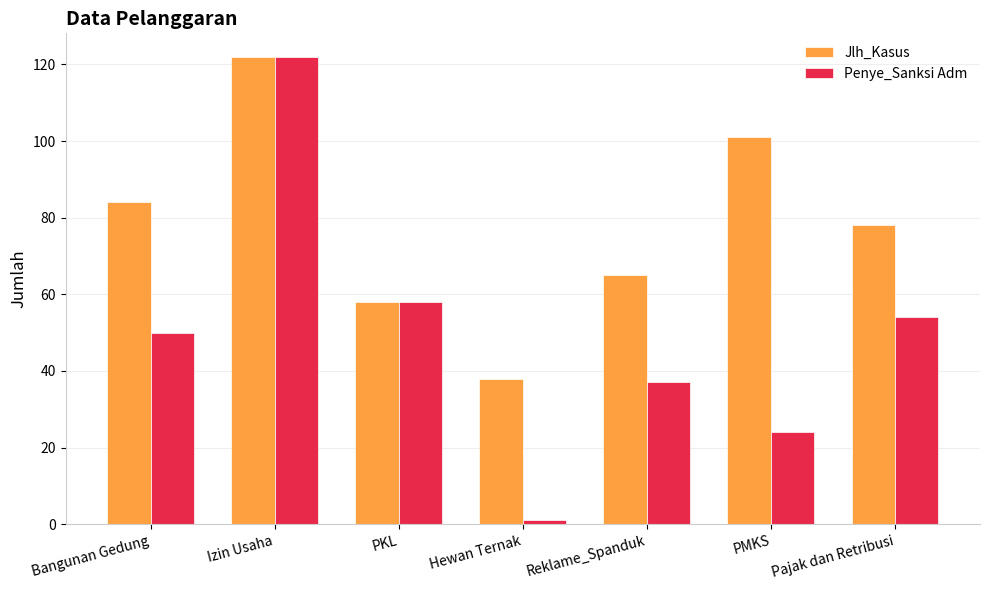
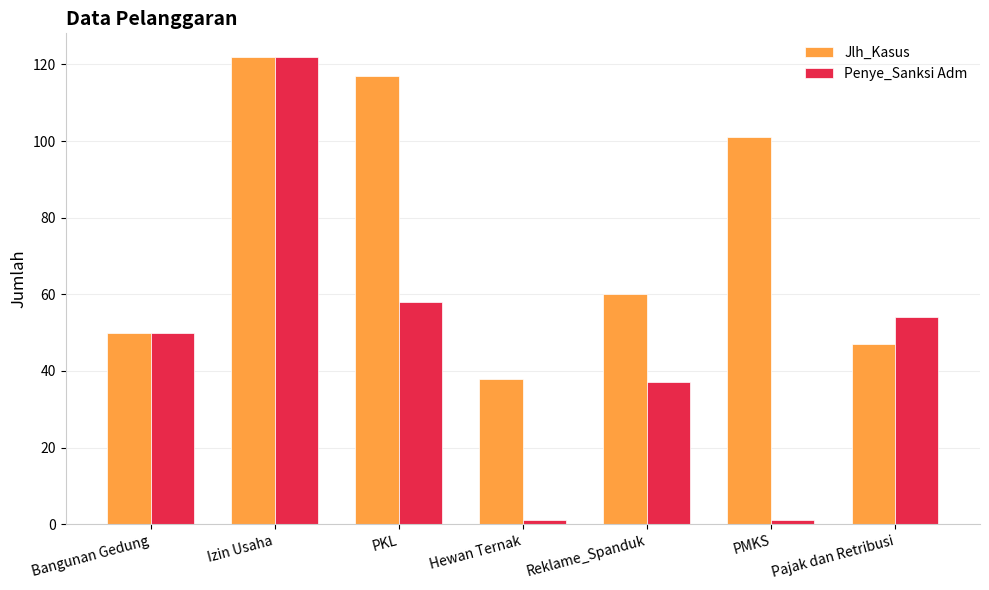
  {
    "Jlh_Kasus": {
-     "Bangunan Gedung": 84,
+     "Bangunan Gedung": 50,
      "Izin Usaha": 122,
-     "PKL": 58,
+     "PKL": 117,
      "Hewan Ternak": 38,
-     "Reklame_Spanduk": 65,
+     "Reklame_Spanduk": 60,
      "PMKS": 101,
-     "Pajak dan Retribusi": 78
+     "Pajak dan Retribusi": 47
    },
    "Penye_Sanksi Adm": {
      "Bangunan Gedung": 50,
      "Izin Usaha": 122,
      "PKL": 58,
      "Hewan Ternak": 1,
      "Reklame_Spanduk": 37,
-     "PMKS": 24,
+     "PMKS": 1,
      "Pajak dan Retribusi": 54
    }
  }
